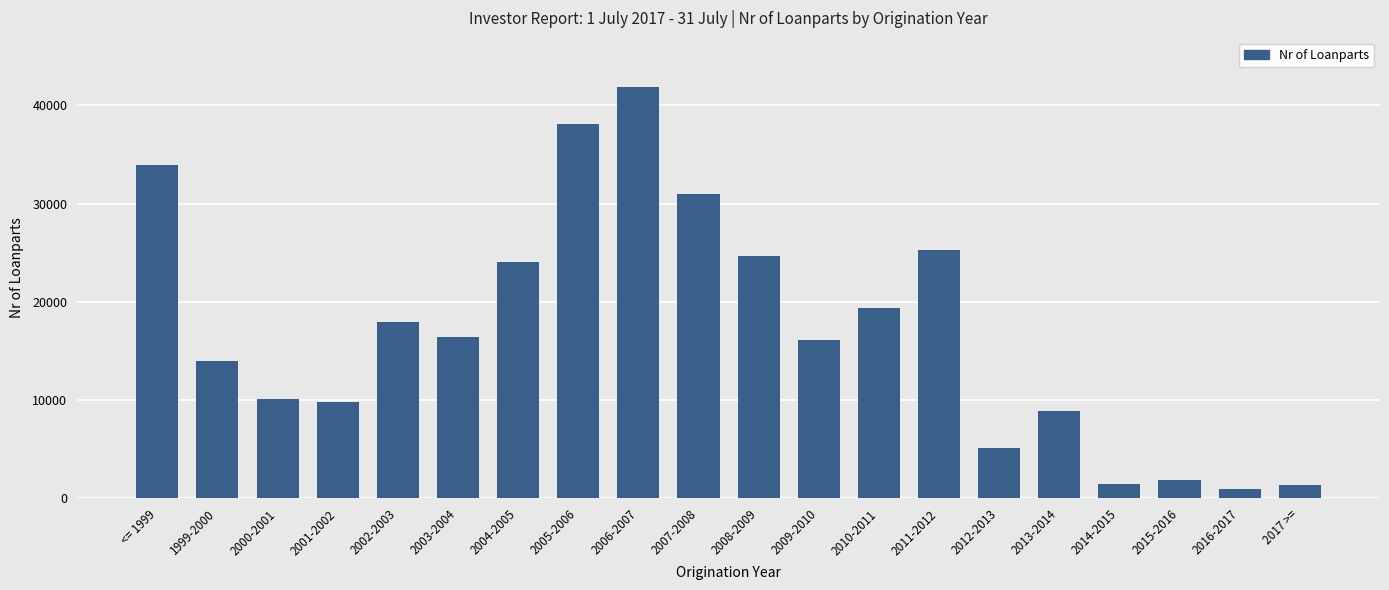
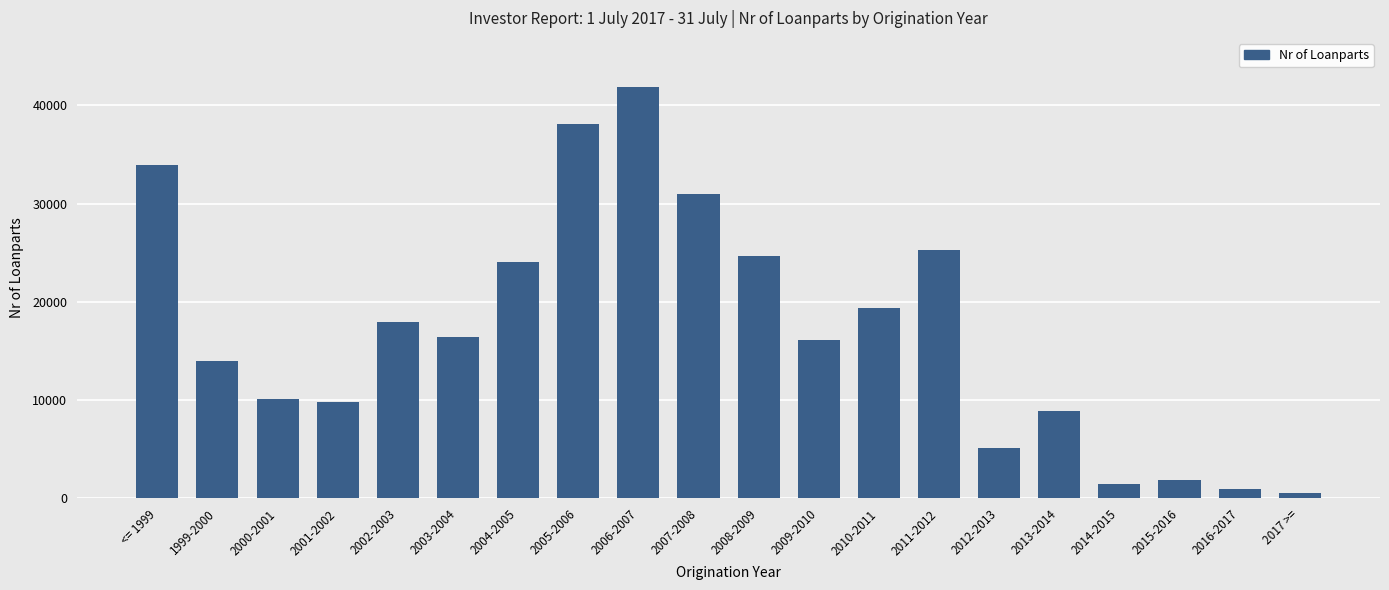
  {
    "<= 1999": 34000,
    "1999-2000": 14000,
    "2000-2001": 10000,
    "2001-2002": 10000,
    "2002-2003": 18000,
    "2003-2004": 16000,
    "2004-2005": 24000,
    "2005-2006": 38000,
    "2006-2007": 42000,
    "2007-2008": 31000,
    "2008-2009": 25000,
    "2009-2010": 16000,
    "2010-2011": 19000,
    "2011-2012": 25000,
    "2012-2013": 5000,
    "2013-2014": 9000,
    "2014-2015": 1000,
    "2015-2016": 2000,
    "2016-2017": 1000,
-   "2017 >=": 1300
+   "2017 >=": 500
  }
